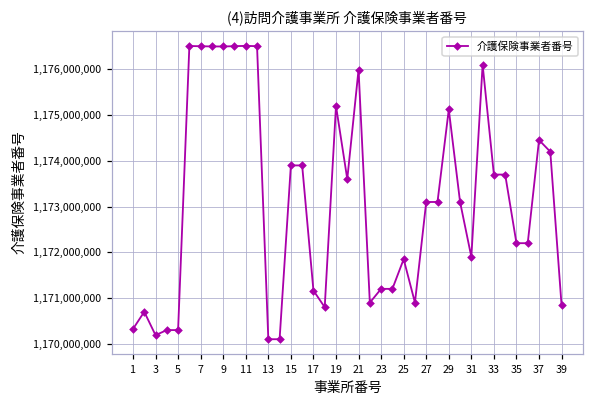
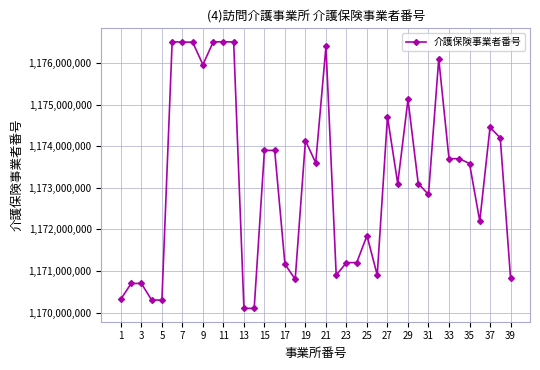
  {
    "1": "1,170,300,000",
-   "3": "1,170,200,000",
+   "3": "1,170,700,000",
    "5": "1,170,300,000",
    "7": "1,176,500,000",
-   "9": "1,176,500,000",
+   "9": "1,176,000,000",
    "11": "1,176,500,000",
    "13": "1,170,100,000",
    "15": "1,173,900,000",
    "17": "1,171,200,000",
-   "19": "1,175,200,000",
-   "21": "1,176,000,000",
+   "19": "1,174,100,000",
+   "21": "1,176,400,000",
    "23": "1,171,200,000",
    "25": "1,171,900,000",
-   "27": "1,173,100,000",
+   "27": "1,174,700,000",
    "29": "1,175,100,000",
-   "31": "1,171,900,000",
+   "31": "1,172,800,000",
    "33": "1,173,700,000",
-   "35": "1,172,200,000",
+   "35": "1,173,600,000",
    "37": "1,174,500,000",
    "39": "1,170,800,000"
  }
